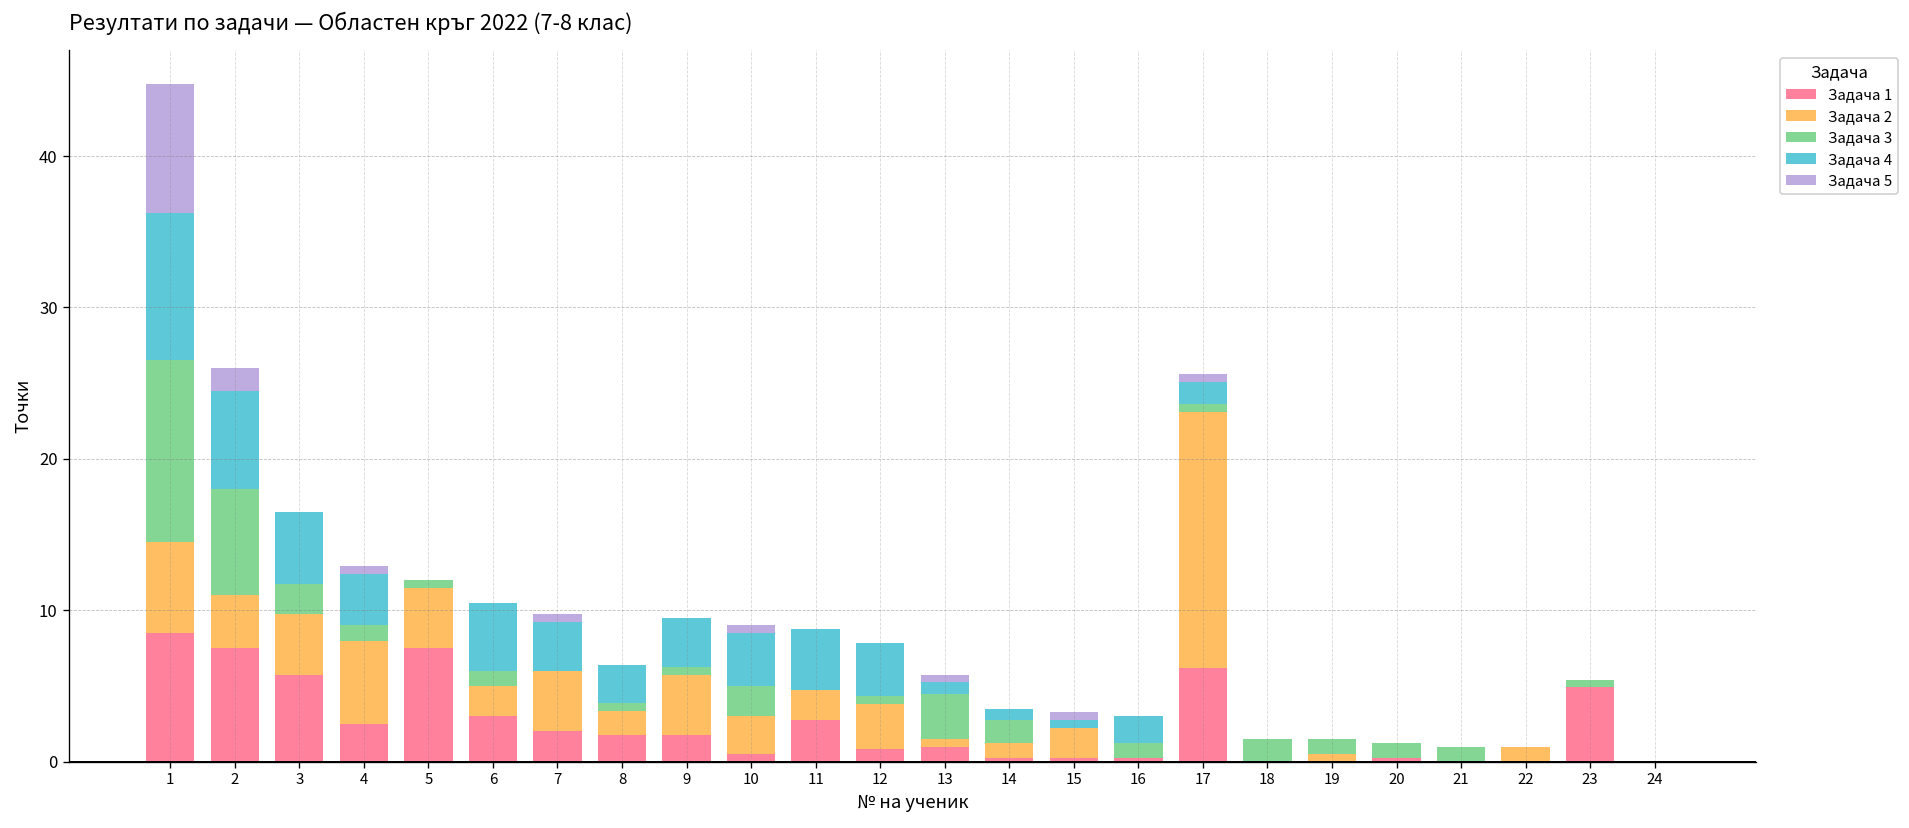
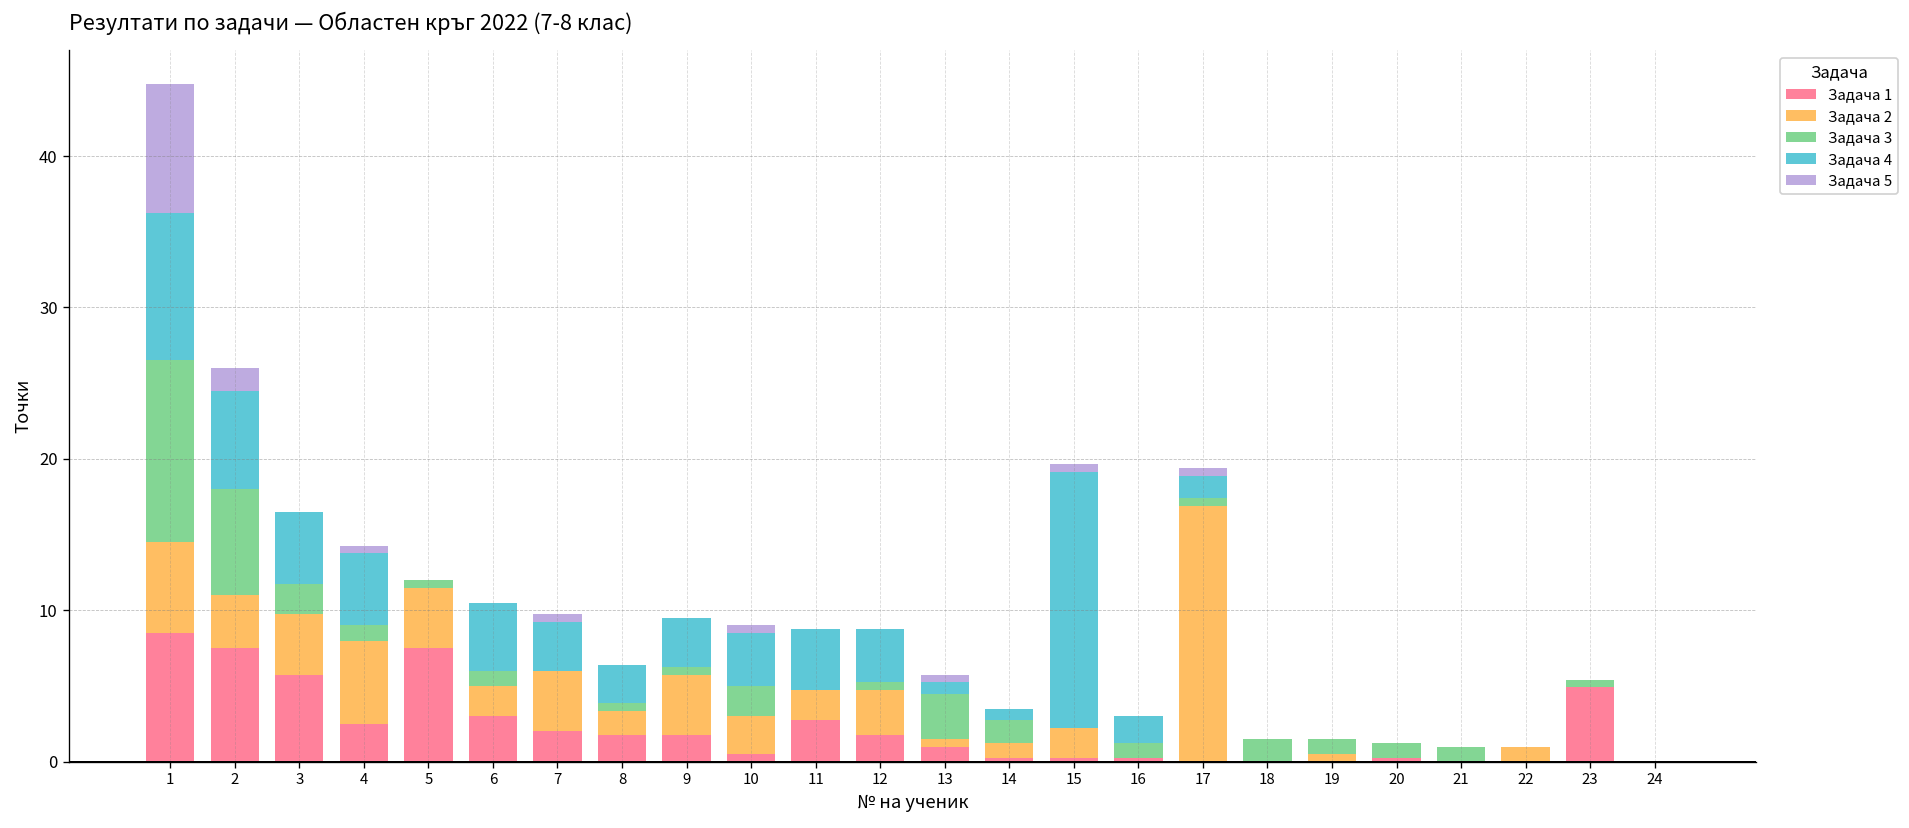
  {
    "Задача 1": {
      "1": 8.5,
      "2": 7.5,
      "3": 5.8,
      "4": 2.5,
      "5": 7.5,
      "6": 3.0,
      "7": 2.0,
      "8": 1.8,
      "9": 1.8,
      "10": 0.5,
      "11": 2.8,
-     "12": 0.8,
+     "12": 1.8,
      "13": 1.0,
      "14": 0.3,
      "15": 0.3,
      "16": 0.3,
-     "17": 6.2,
+     "17": 0.0,
      "18": 0.0,
      "19": 0.0,
      "20": 0.3,
      "21": 0.0,
      "22": 0.0,
      "23": 4.9,
      "24": 0.0
    },
    "Задача 2": {
      "1": 6.0,
      "2": 3.5,
      "3": 4.0,
      "4": 5.5,
      "5": 4.0,
      "6": 2.0,
      "7": 4.0,
      "8": 1.6,
      "9": 4.0,
      "10": 2.5,
      "11": 2.0,
      "12": 3.0,
      "13": 0.5,
      "14": 1.0,
      "15": 2.0,
      "16": 0.0,
      "17": 16.9,
      "18": 0.0,
      "19": 0.5,
      "20": 0.0,
      "21": 0.0,
      "22": 1.0,
      "23": 0.0,
      "24": 0.0
    },
    "Задача 3": {
      "1": 12.0,
      "2": 7.0,
      "3": 2.0,
      "4": 1.0,
      "5": 0.5,
      "6": 1.0,
      "7": 0.0,
      "8": 0.5,
      "9": 0.5,
      "10": 2.0,
      "11": 0.0,
      "12": 0.5,
      "13": 3.0,
      "14": 1.5,
      "15": 0.0,
      "16": 1.0,
      "17": 0.5,
      "18": 1.5,
      "19": 1.0,
      "20": 1.0,
      "21": 1.0,
      "22": 0.0,
      "23": 0.5,
      "24": 0.0
    },
    "Задача 4": {
      "1": 9.8,
      "2": 6.5,
      "3": 4.8,
-     "4": 3.4,
+     "4": 4.8,
      "5": 0.0,
      "6": 4.5,
      "7": 3.3,
      "8": 2.5,
      "9": 3.3,
      "10": 3.5,
      "11": 4.0,
      "12": 3.5,
      "13": 0.8,
      "14": 0.8,
-     "15": 0.5,
+     "15": 16.9,
      "16": 1.8,
      "17": 1.5,
      "18": 0.0,
      "19": 0.0,
      "20": 0.0,
      "21": 0.0,
      "22": 0.0,
      "23": 0.0,
      "24": 0.0
    },
    "Задача 5": {
      "1": 8.5,
      "2": 1.5,
      "3": 0.0,
      "4": 0.5,
      "5": 0.0,
      "6": 0.0,
      "7": 0.5,
      "8": 0.0,
      "9": 0.0,
      "10": 0.5,
      "11": 0.0,
      "12": 0.0,
      "13": 0.5,
      "14": 0.0,
      "15": 0.5,
      "16": 0.0,
      "17": 0.5,
      "18": 0.0,
      "19": 0.0,
      "20": 0.0,
      "21": 0.0,
      "22": 0.0,
      "23": 0.0,
      "24": 0.0
    }
  }
